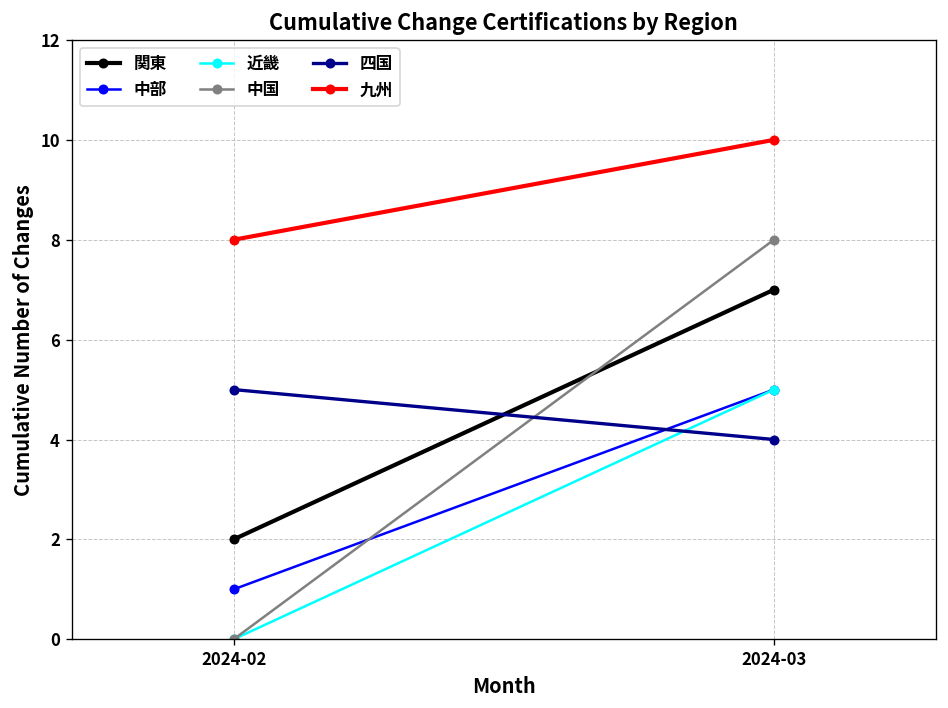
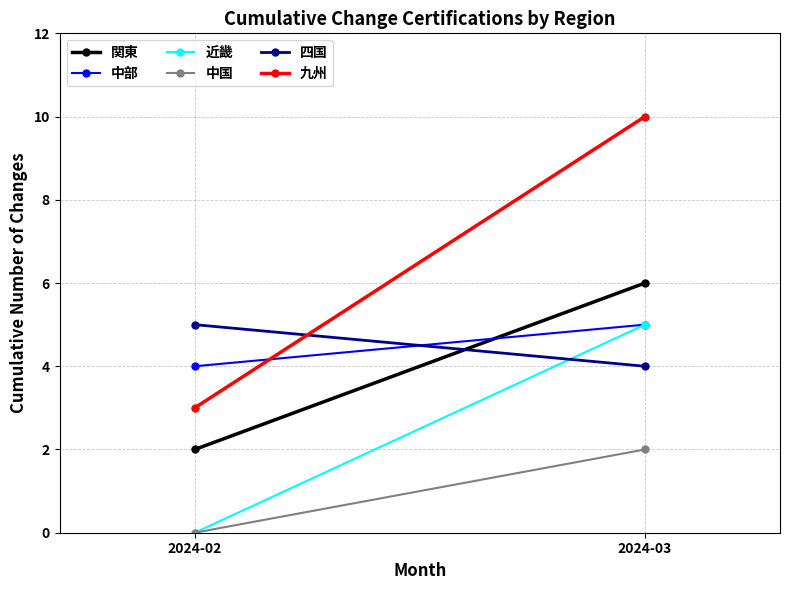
  {
    "関東": {
      "2024-02": 2,
-     "2024-03": 7
+     "2024-03": 6
    },
    "中部": {
-     "2024-02": 1
+     "2024-02": 4
    },
    "中国": {
-     "2024-03": 8
+     "2024-03": 2
    },
    "四国": {
      "2024-02": 5,
      "2024-03": 4
    },
    "九州": {
-     "2024-02": 8,
+     "2024-02": 3,
      "2024-03": 10
    }
  }
